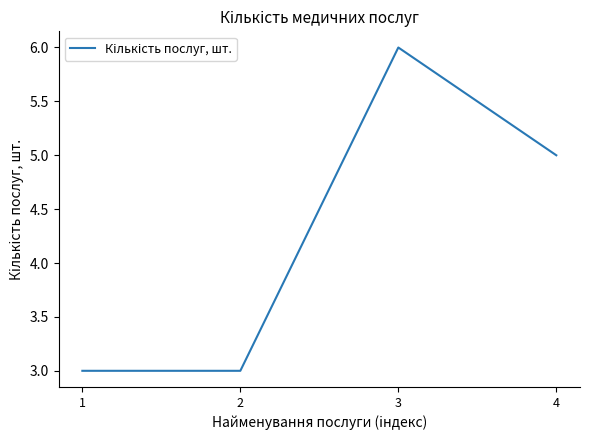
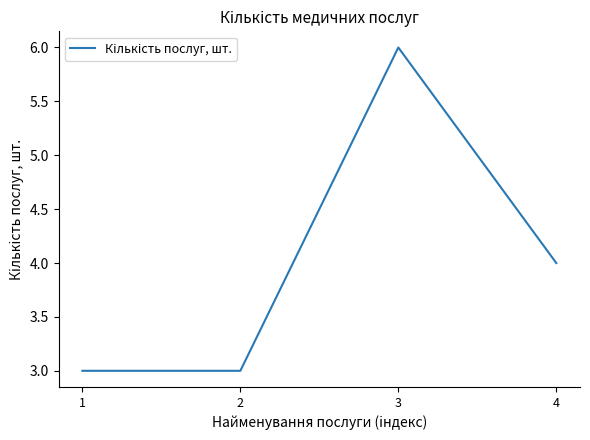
  {
    "1": 3,
    "2": 3,
    "3": 6,
-   "4": 5
+   "4": 4
  }
